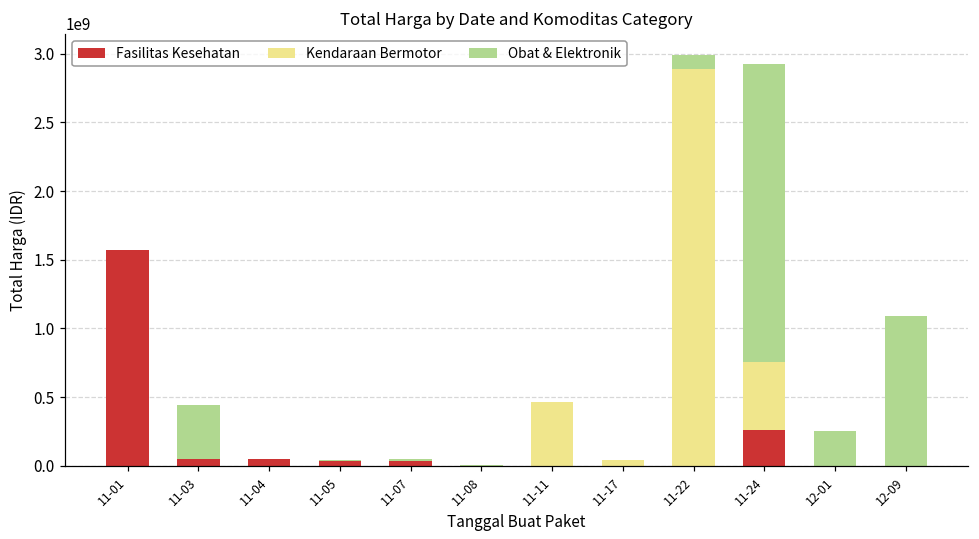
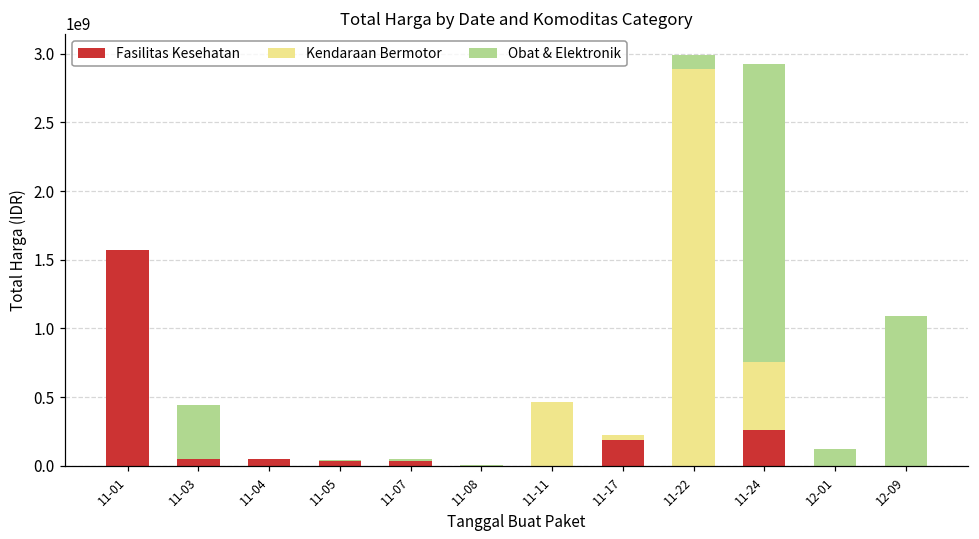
  {
    "Fasilitas Kesehatan": {
      "11-01": 1570000000,
      "11-03": 50000000,
      "11-04": 50000000,
      "11-05": 30000000,
      "11-07": 30000000,
      "11-11": 0,
-     "11-17": 0,
+     "11-17": 190000000,
      "11-22": 0,
      "11-24": 260000000,
      "12-01": 0,
      "12-09": 0
    },
    "Kendaraan Bermotor": {
      "11-01": 0,
      "11-03": 0,
      "11-04": 0,
      "11-05": 0,
      "11-07": 0,
      "11-08": 0,
      "11-11": 460000000,
      "11-17": 40000000,
      "11-22": 2890000000,
      "11-24": 490000000,
      "12-01": 0,
      "12-09": 0
    },
    "Obat & Elektronik": {
      "11-01": 0,
      "11-03": 390000000,
      "11-04": 0,
      "11-22": 100000000,
      "11-24": 2170000000,
-     "12-01": 250000000,
+     "12-01": 120000000,
      "12-09": 1090000000
    }
  }
